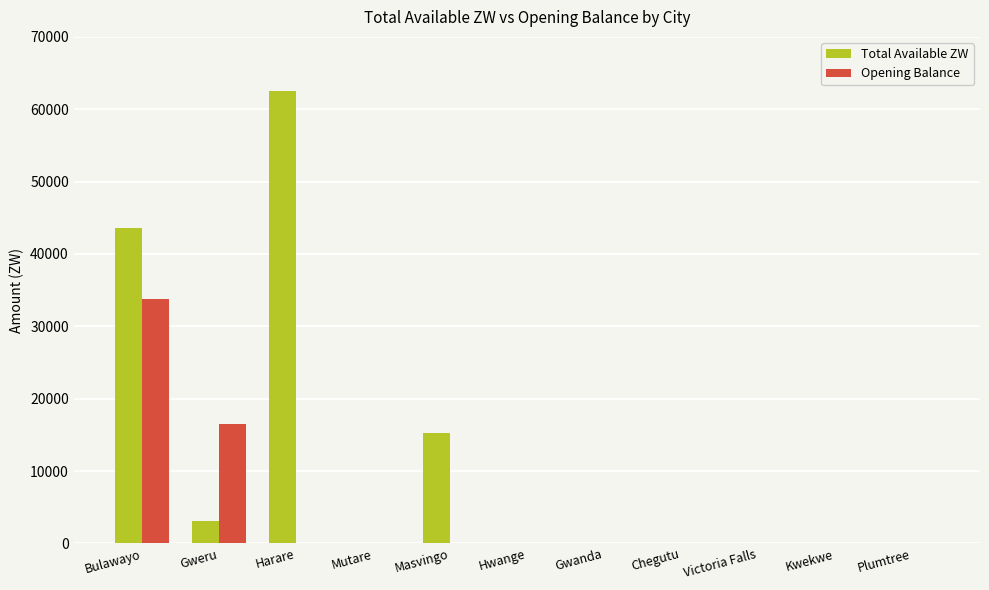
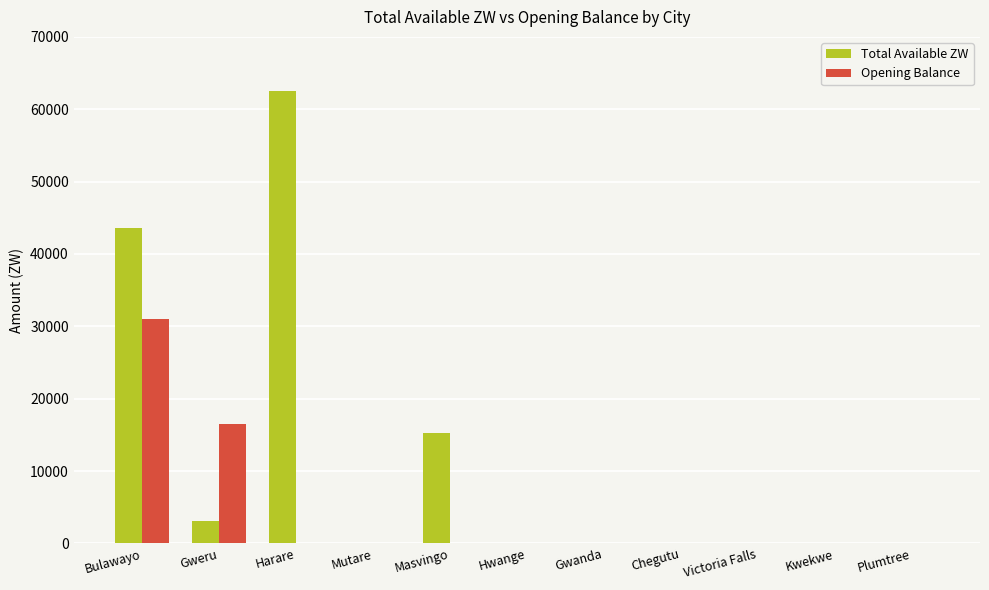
  {
    "Total Available ZW": {
      "Bulawayo": 44000,
      "Gweru": 3000,
      "Harare": 62000,
      "Mutare": 0,
      "Masvingo": 15000,
      "Hwange": 0,
      "Gwanda": 0,
      "Chegutu": 0,
      "Victoria Falls": 0,
      "Kwekwe": 0,
      "Plumtree": 0
    },
    "Opening Balance": {
-     "Bulawayo": 34000,
+     "Bulawayo": 31000,
      "Gweru": 16000,
      "Harare": 0,
      "Mutare": 0,
      "Masvingo": 0,
      "Hwange": 0,
      "Gwanda": 0,
      "Chegutu": 0,
      "Victoria Falls": 0,
      "Kwekwe": 0,
      "Plumtree": 0
    }
  }
